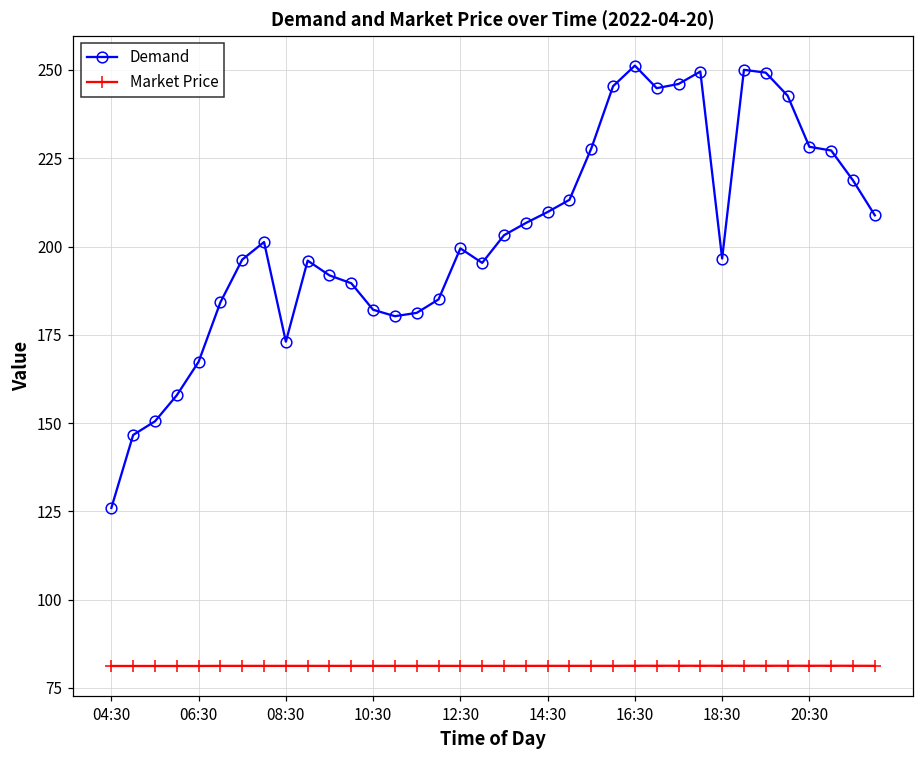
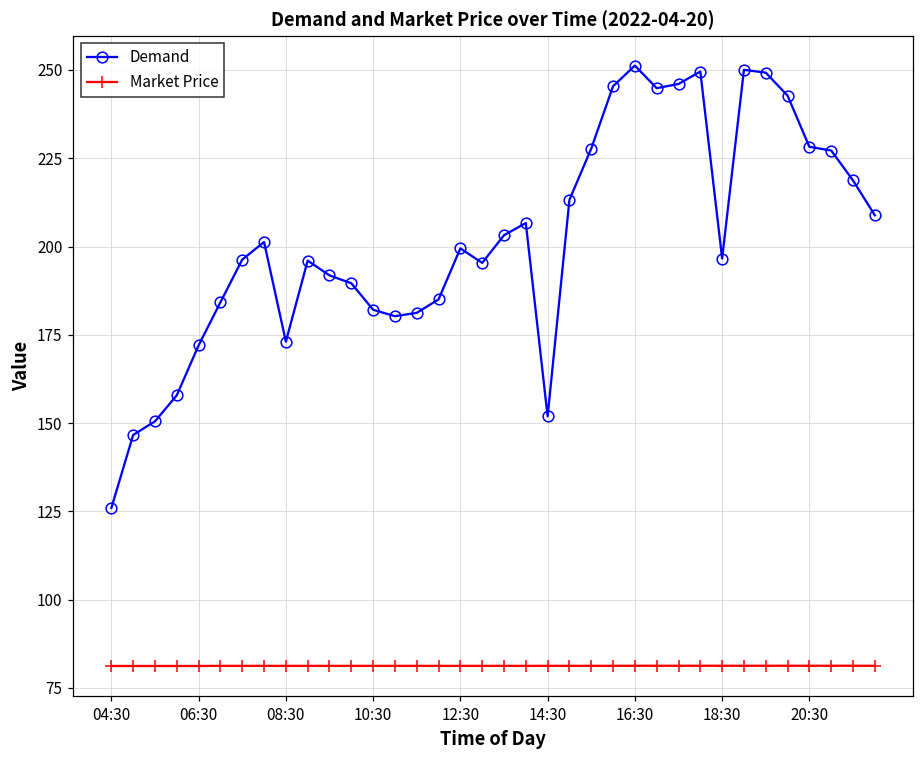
  {
    "Demand": {
      "04:30": 126,
-     "06:30": 167,
+     "06:30": 172,
      "08:30": 173,
      "10:30": 182,
      "12:30": 199,
-     "14:30": 210,
+     "14:30": 152,
      "16:30": 251,
      "18:30": 197,
      "20:30": 228
    },
    "Market Price": {
      "04:30": 81,
      "06:30": 81,
      "08:30": 81,
      "10:30": 81,
      "12:30": 81,
      "14:30": 81,
      "16:30": 81,
      "18:30": 81,
      "20:30": 81
    }
  }
